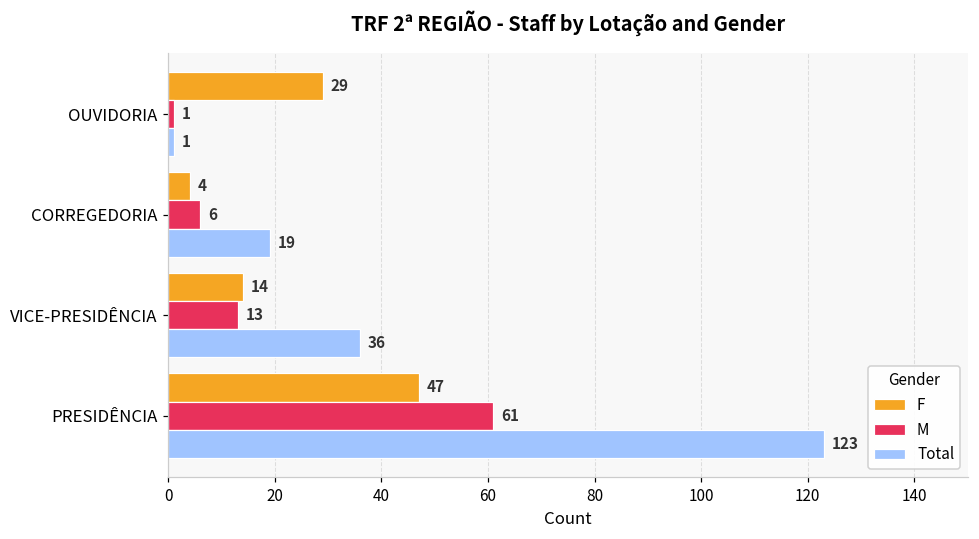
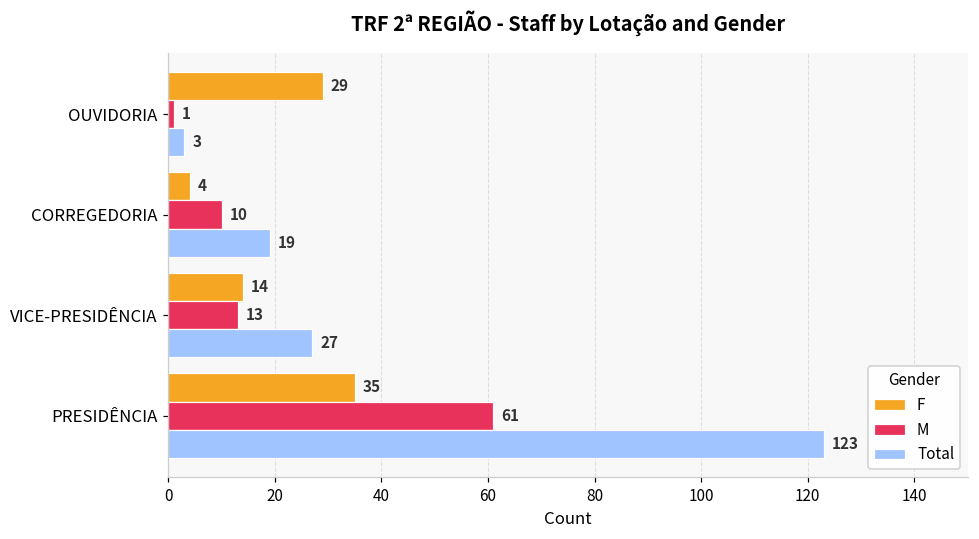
  {
    "F": {
      "OUVIDORIA": 29,
      "CORREGEDORIA": 4,
      "VICE-PRESIDÊNCIA": 14,
-     "PRESIDÊNCIA": 47
+     "PRESIDÊNCIA": 35
    },
    "M": {
      "OUVIDORIA": 1,
-     "CORREGEDORIA": 6,
+     "CORREGEDORIA": 10,
      "VICE-PRESIDÊNCIA": 13,
      "PRESIDÊNCIA": 61
    },
    "Total": {
-     "OUVIDORIA": 1,
+     "OUVIDORIA": 3,
      "CORREGEDORIA": 19,
-     "VICE-PRESIDÊNCIA": 36,
+     "VICE-PRESIDÊNCIA": 27,
      "PRESIDÊNCIA": 123
    }
  }
